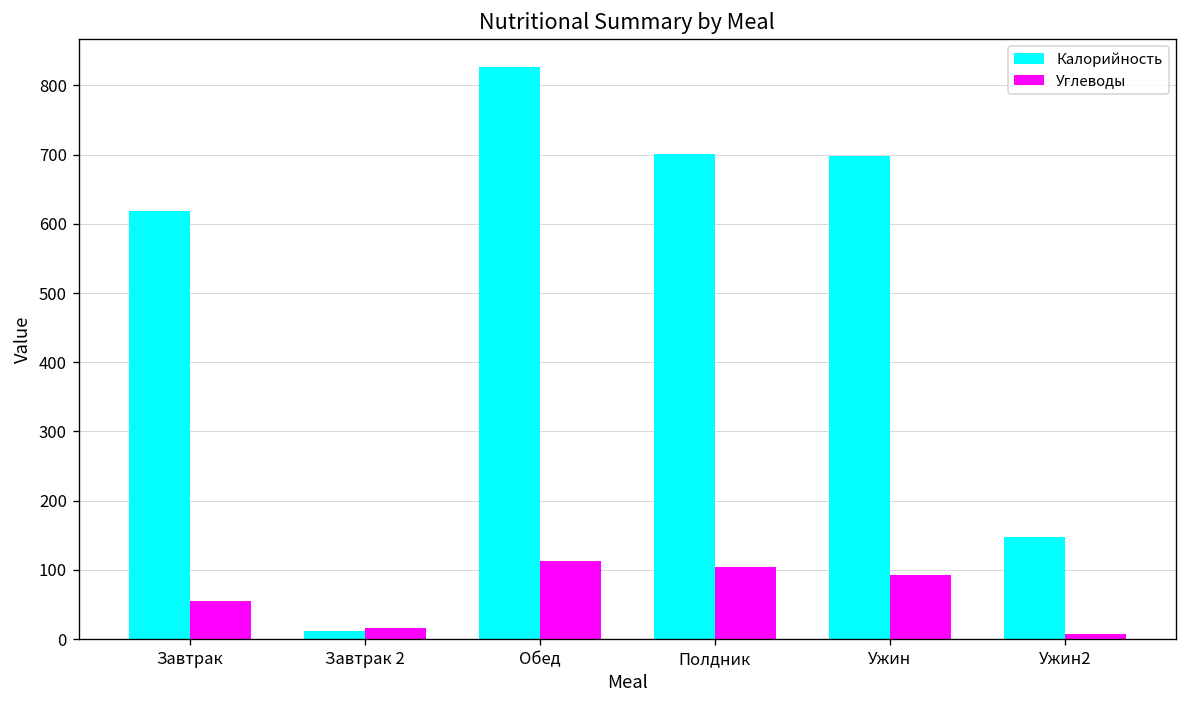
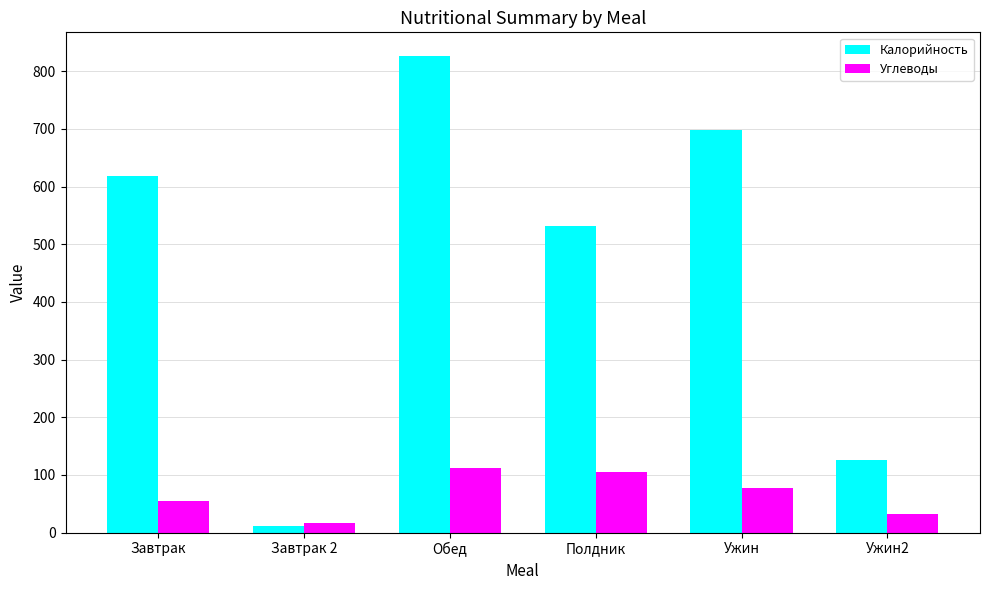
  {
    "Калорийность": {
      "Завтрак": 620,
      "Завтрак 2": 10,
      "Обед": 830,
-     "Полдник": 700,
+     "Полдник": 530,
      "Ужин": 700,
-     "Ужин2": 150
+     "Ужин2": 130
    },
    "Углеводы": {
      "Завтрак": 60,
      "Завтрак 2": 20,
      "Обед": 110,
      "Полдник": 100,
-     "Ужин": 90,
-     "Ужин2": 10
+     "Ужин": 80,
+     "Ужин2": 30
    }
  }
